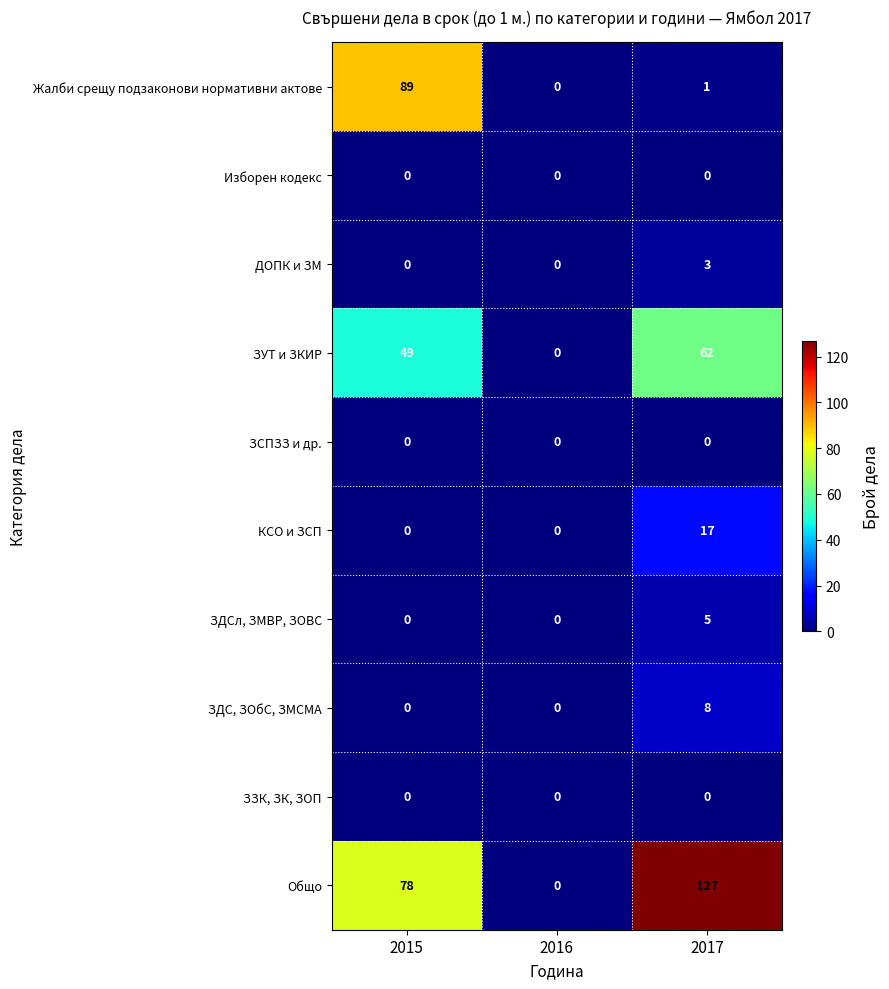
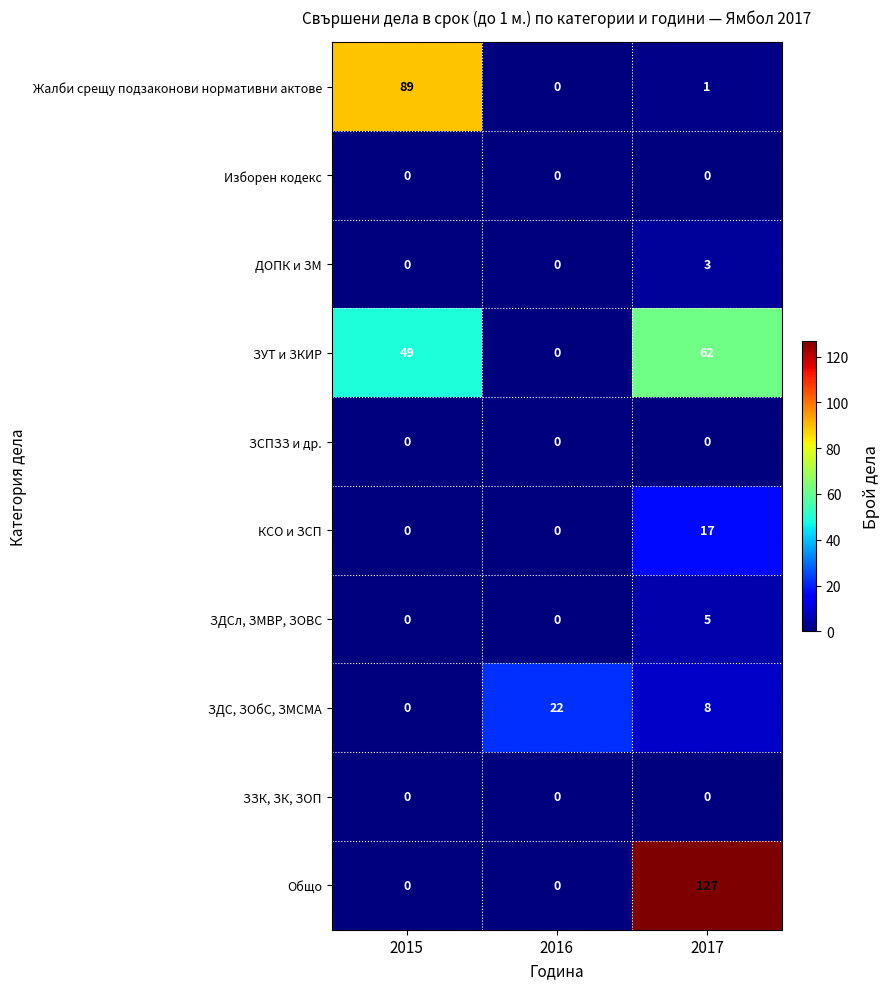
  {
    "Жалби срещу подзаконови нормативни актове": {
      "2015": 89,
      "2016": 0,
      "2017": 1
    },
    "Изборен кодекс": {
      "2015": 0,
      "2016": 0,
      "2017": 0
    },
    "ДОПК и ЗМ": {
      "2015": 0,
      "2016": 0,
      "2017": 3
    },
    "ЗУТ и ЗКИР": {
      "2015": 49,
      "2016": 0,
      "2017": 62
    },
    "ЗСПЗЗ и др.": {
      "2015": 0,
      "2016": 0,
      "2017": 0
    },
    "КСО и ЗСП": {
      "2015": 0,
      "2016": 0,
      "2017": 17
    },
    "ЗДСл, ЗМВР, ЗОВС": {
      "2015": 0,
      "2016": 0,
      "2017": 5
    },
    "ЗДС, ЗОбС, ЗМСМА": {
      "2015": 0,
-     "2016": 0,
+     "2016": 22,
      "2017": 8
    },
    "ЗЗК, ЗК, ЗОП": {
      "2015": 0,
      "2016": 0,
      "2017": 0
    },
    "Общо": {
-     "2015": 78,
+     "2015": 0,
      "2016": 0,
      "2017": 127
    }
  }
